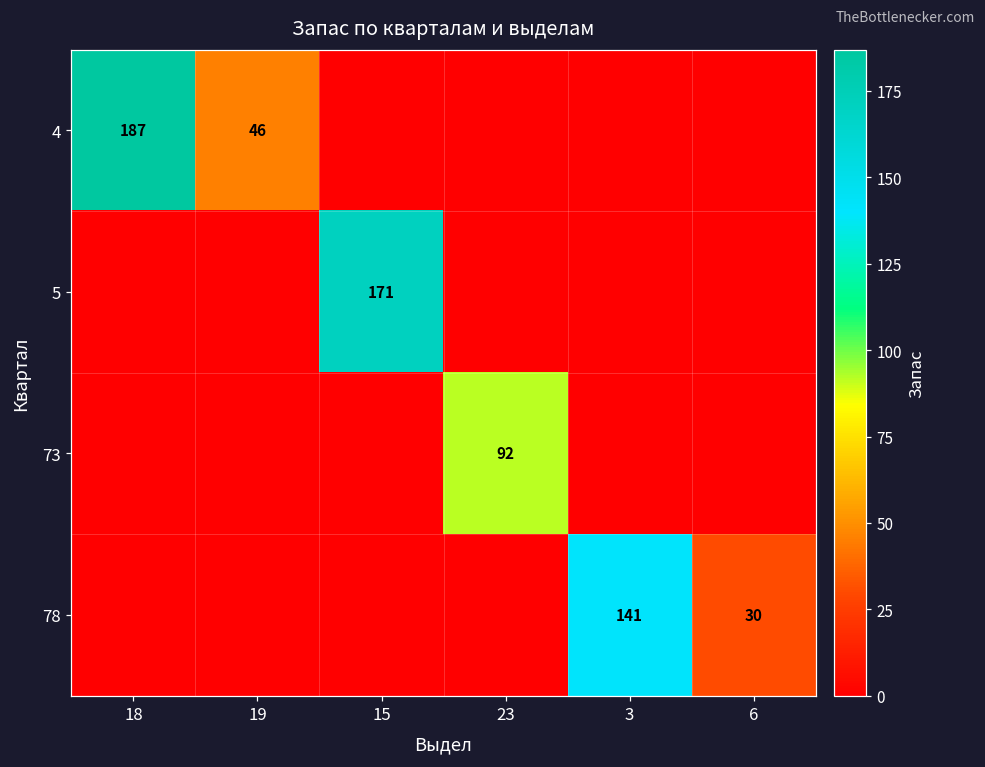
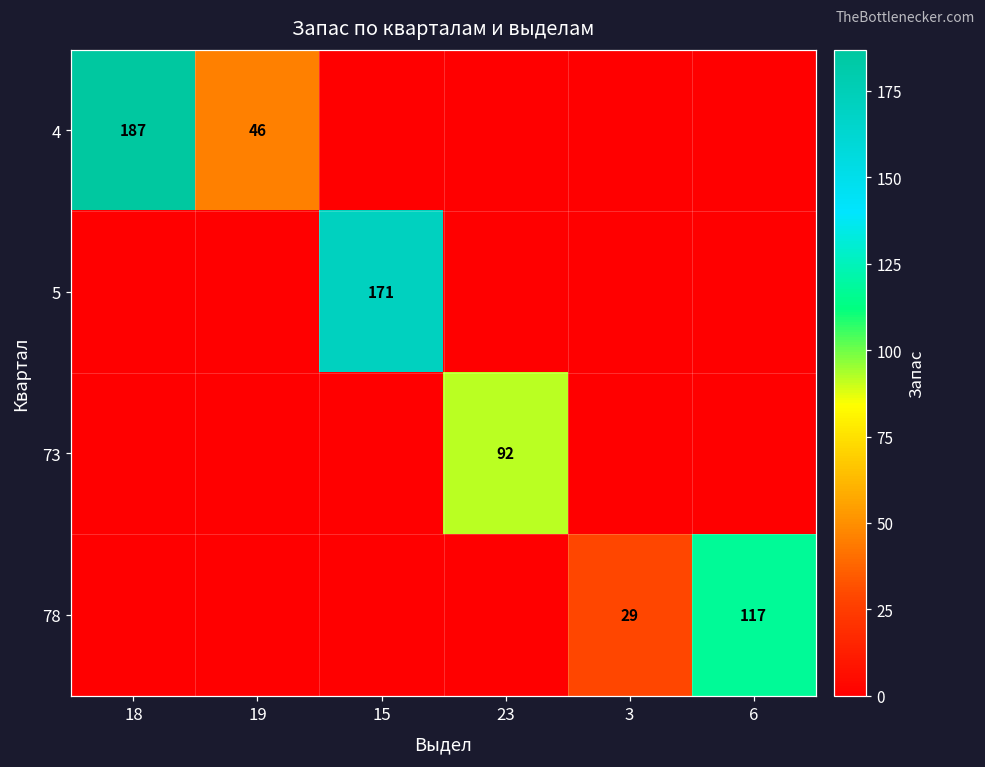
  {
    "4": {
      "18": 187,
      "19": 46
    },
    "5": {
      "15": 171
    },
    "73": {
      "23": 92
    },
    "78": {
-     "3": 141,
-     "6": 30
+     "3": 29,
+     "6": 117
    }
  }
